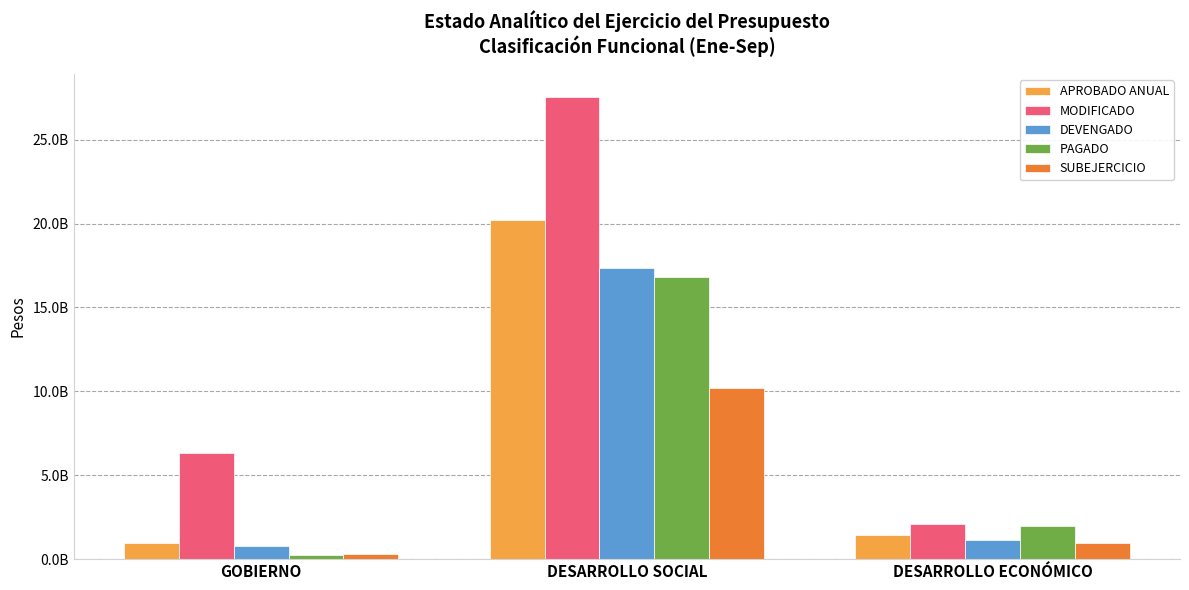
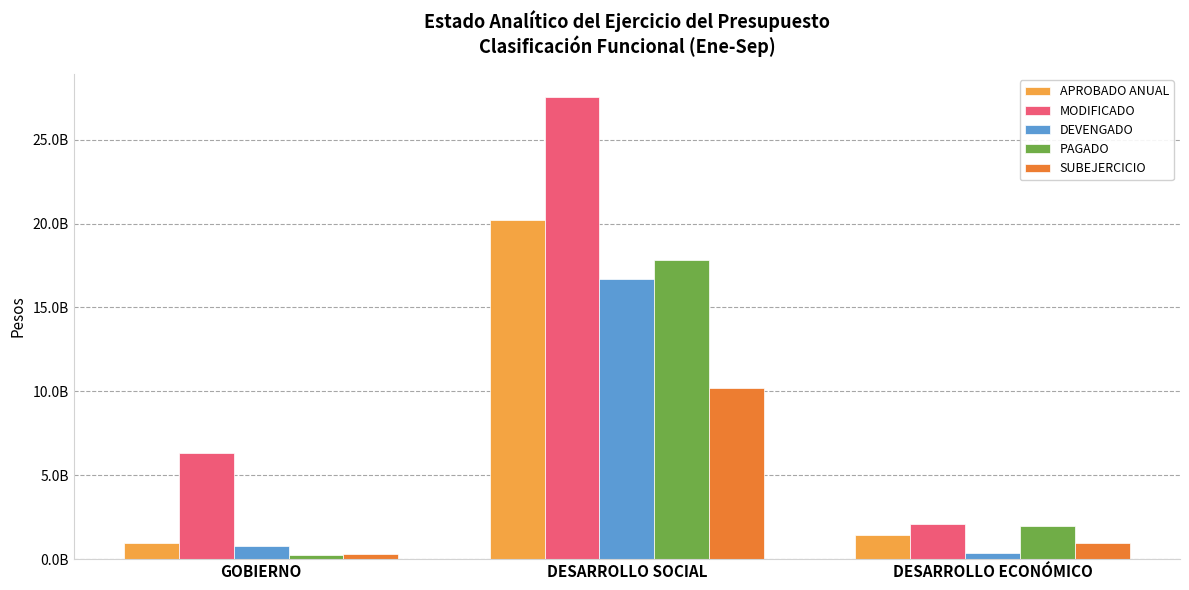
  {
    "MODIFICADO": {
      "GOBIERNO": 6300000000,
      "DESARROLLO SOCIAL": 27500000000,
      "DESARROLLO ECONÓMICO": 2100000000
    },
    "DEVENGADO": {
      "GOBIERNO": 800000000,
-     "DESARROLLO SOCIAL": 17300000000,
-     "DESARROLLO ECONÓMICO": 1200000000
+     "DESARROLLO SOCIAL": 16700000000,
+     "DESARROLLO ECONÓMICO": 400000000
    },
    "PAGADO": {
      "GOBIERNO": 200000000,
-     "DESARROLLO SOCIAL": 16800000000,
+     "DESARROLLO SOCIAL": 17800000000,
      "DESARROLLO ECONÓMICO": 2000000000
    }
  }
